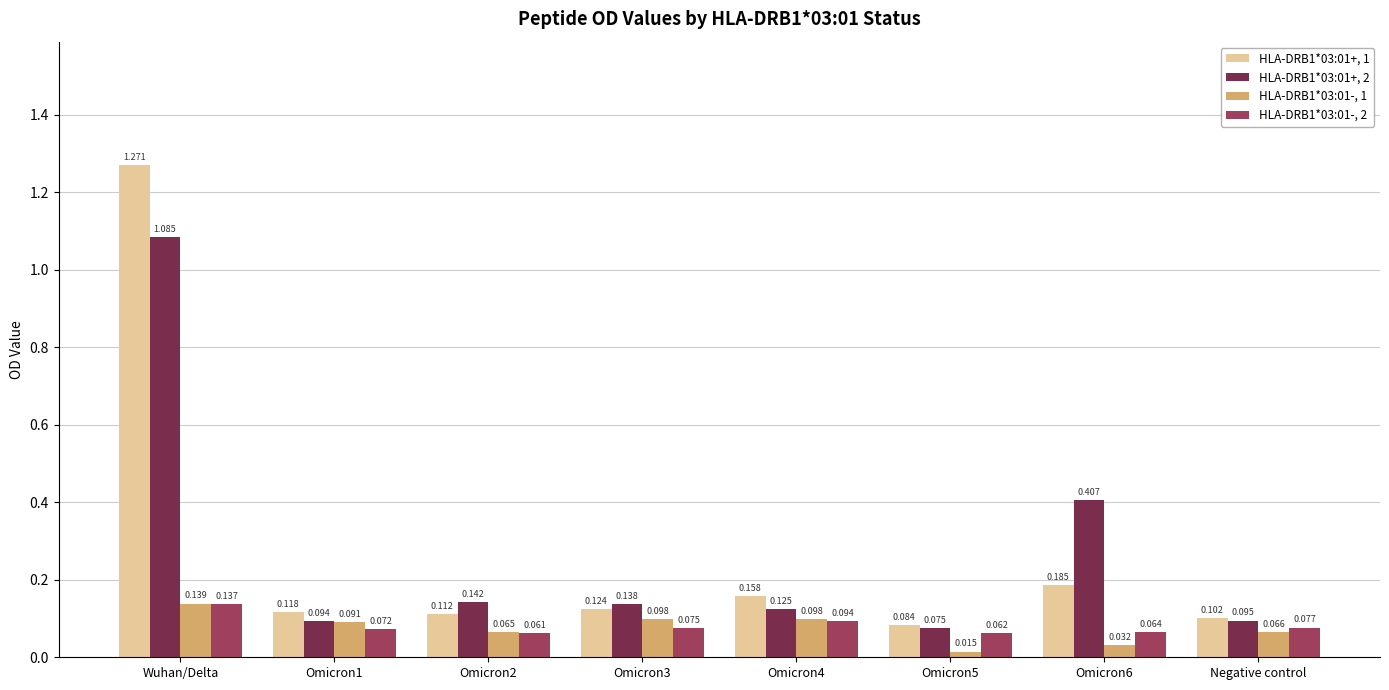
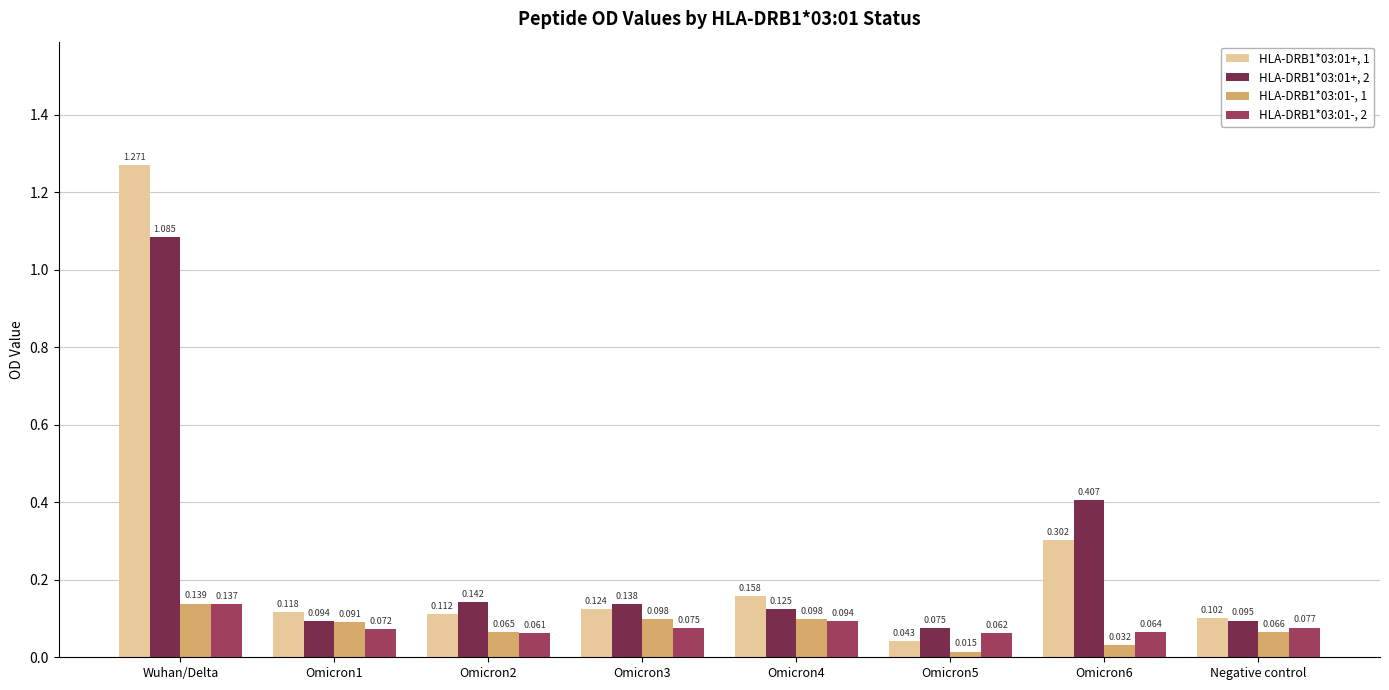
  {
    "HLA-DRB1*03:01+, 1": {
      "Wuhan/Delta": 1.271,
      "Omicron1": 0.118,
      "Omicron2": 0.112,
      "Omicron3": 0.124,
      "Omicron4": 0.158,
-     "Omicron5": 0.084,
-     "Omicron6": 0.185,
+     "Omicron5": 0.043,
+     "Omicron6": 0.302,
      "Negative control": 0.102
    },
    "HLA-DRB1*03:01-, 1": {
      "Wuhan/Delta": 0.139,
      "Omicron1": 0.091,
      "Omicron2": 0.065,
      "Omicron3": 0.098,
      "Omicron4": 0.098,
      "Omicron5": 0.015,
      "Omicron6": 0.032,
      "Negative control": 0.066
    }
  }
